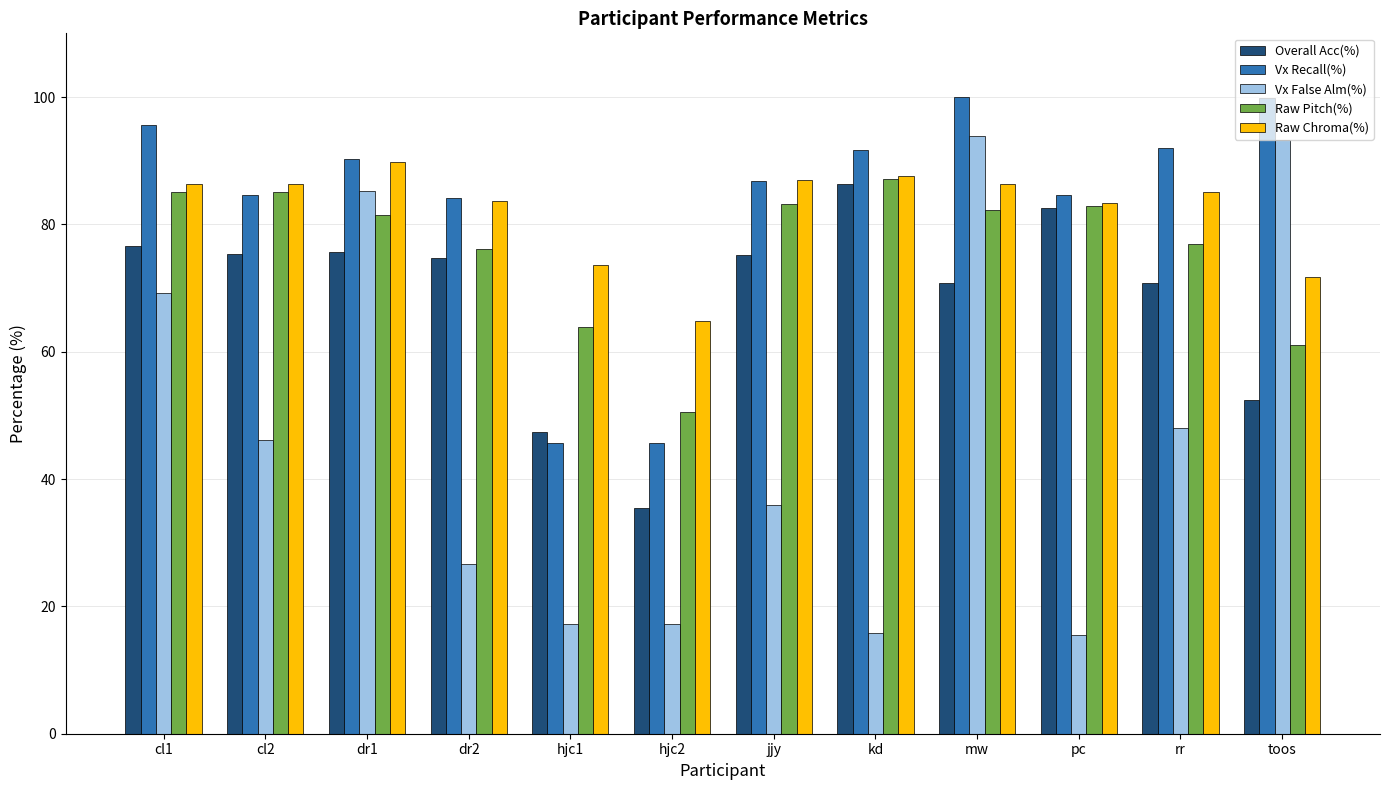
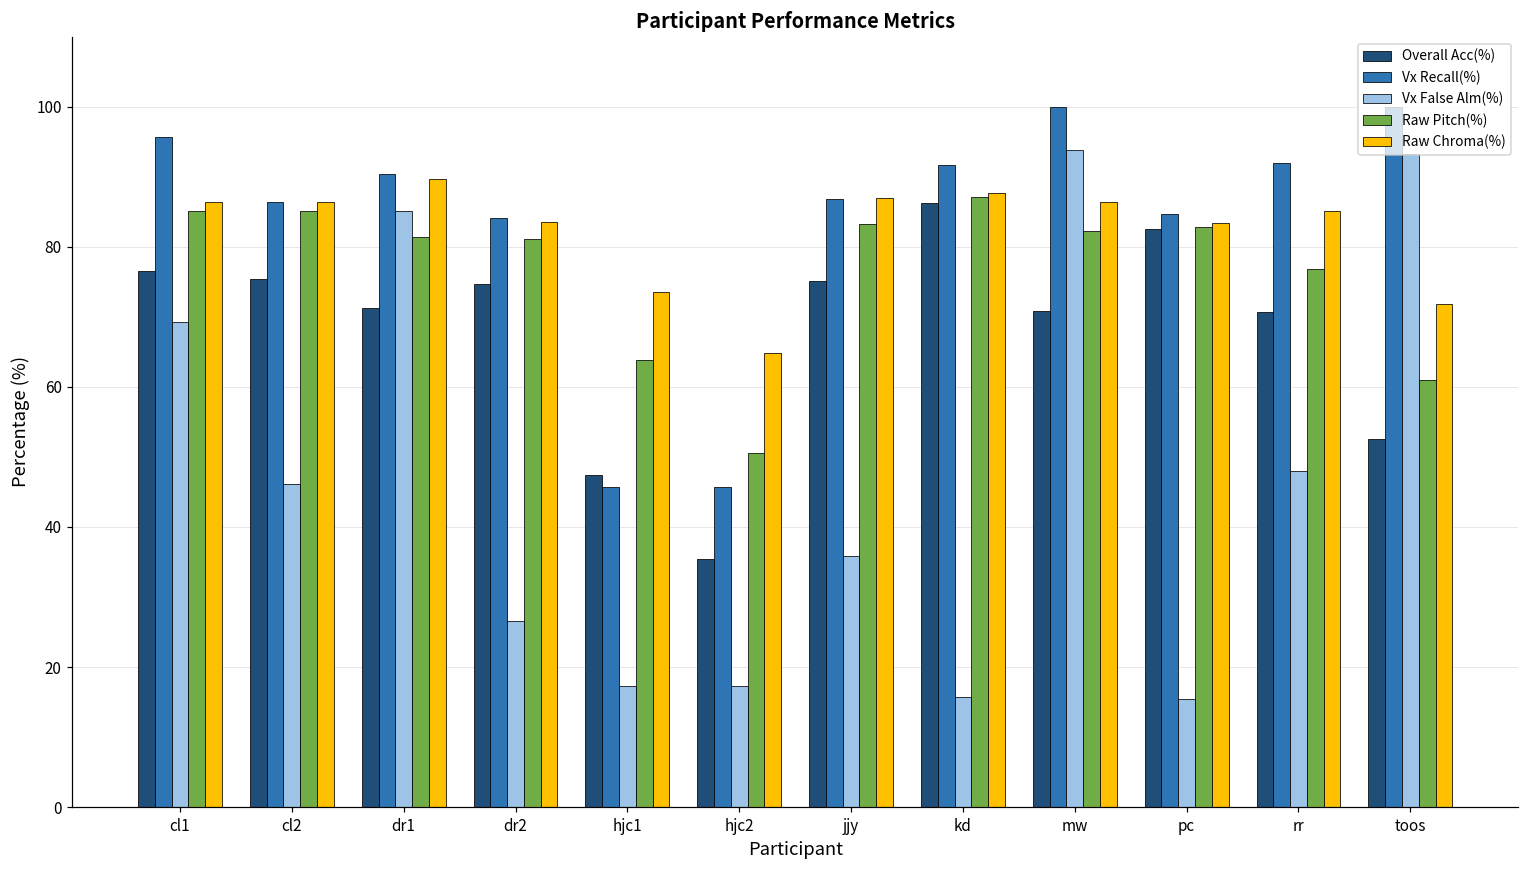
  {
    "Overall Acc(%)": {
      "cl1": 77,
      "cl2": 75,
-     "dr1": 76,
+     "dr1": 71,
      "dr2": 75,
      "hjc1": 47,
      "hjc2": 35,
      "jjy": 75,
      "kd": 86,
      "mw": 71,
      "pc": 83,
      "rr": 71,
      "toos": 52
    },
    "Vx Recall(%)": {
      "cl1": 96,
-     "cl2": 85,
+     "cl2": 86,
      "dr1": 90,
      "dr2": 84,
      "hjc1": 46,
      "hjc2": 46,
      "jjy": 87,
      "kd": 92,
      "mw": 100,
      "pc": 85,
      "rr": 92
    },
    "Vx False Alm(%)": {
      "cl1": 69,
      "cl2": 46,
      "dr1": 85,
      "dr2": 27,
      "hjc1": 17,
      "hjc2": 17,
      "jjy": 36,
      "kd": 16,
      "mw": 94,
      "pc": 15,
      "rr": 48,
      "toos": 93
    },
    "Raw Pitch(%)": {
      "cl1": 85,
      "cl2": 85,
      "dr1": 81,
-     "dr2": 76,
+     "dr2": 81,
      "hjc1": 64,
      "hjc2": 50,
      "jjy": 83,
      "kd": 87,
      "mw": 82,
      "pc": 83,
      "rr": 77,
      "toos": 61
    },
    "Raw Chroma(%)": {
      "cl1": 86,
      "cl2": 86,
      "dr1": 90,
      "dr2": 84,
      "hjc1": 74,
      "hjc2": 65,
      "jjy": 87,
      "kd": 88,
      "mw": 86,
      "pc": 83,
      "rr": 85,
      "toos": 72
    }
  }
